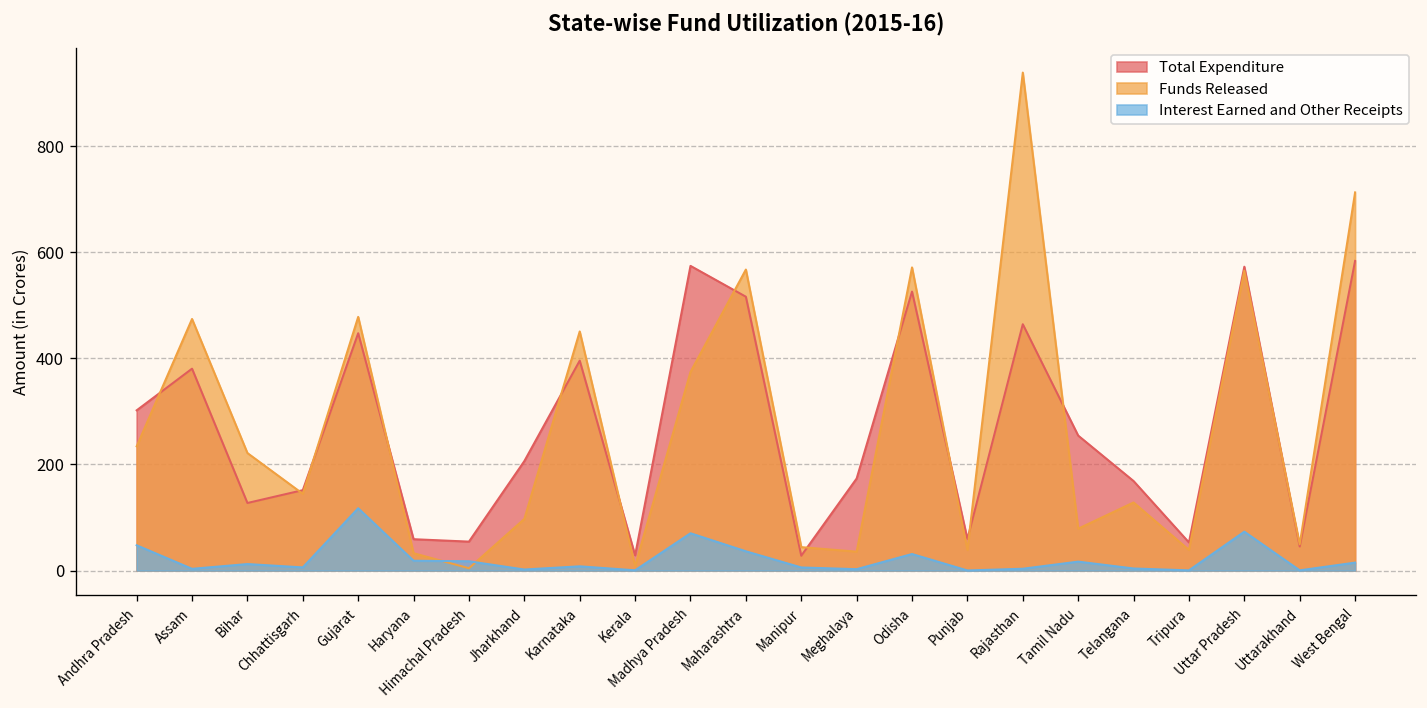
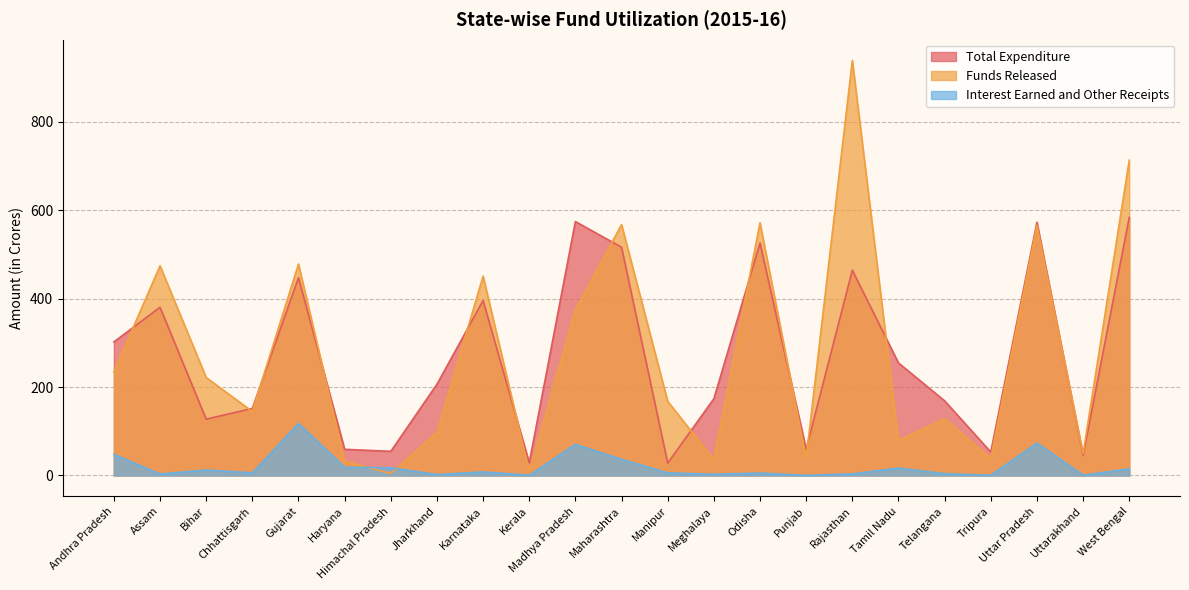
  {
    "Total Expenditure": {
      "Andhra Pradesh": 300,
      "Assam": 380,
      "Bihar": 130,
      "Chhattisgarh": 150,
      "Gujarat": 450,
      "Haryana": 60,
      "Himachal Pradesh": 50,
      "Jharkhand": 210,
      "Karnataka": 400,
      "Kerala": 30,
      "Madhya Pradesh": 570,
      "Maharashtra": 520,
      "Manipur": 30,
      "Meghalaya": 170,
      "Odisha": 530,
      "Punjab": 60,
      "Rajasthan": 460,
      "Tamil Nadu": 250,
      "Telangana": 170,
      "Tripura": 50,
      "Uttar Pradesh": 570,
      "West Bengal": 580
    },
    "Funds Released": {
      "Andhra Pradesh": 230,
      "Assam": 470,
      "Bihar": 220,
      "Chhattisgarh": 140,
      "Gujarat": 480,
      "Haryana": 30,
      "Himachal Pradesh": 0,
      "Jharkhand": 100,
      "Karnataka": 450,
      "Kerala": 10,
      "Madhya Pradesh": 370,
      "Maharashtra": 570,
-     "Manipur": 40,
+     "Manipur": 170,
      "Meghalaya": 40,
      "Odisha": 570,
      "Punjab": 40,
      "Rajasthan": 940,
      "Tamil Nadu": 80,
      "Telangana": 130,
      "Tripura": 40,
      "Uttar Pradesh": 570,
      "West Bengal": 710
    },
    "Interest Earned and Other Receipts": {
      "Andhra Pradesh": 50,
      "Assam": 0,
      "Bihar": 10,
      "Chhattisgarh": 10,
      "Gujarat": 120,
      "Haryana": 20,
      "Himachal Pradesh": 20,
      "Jharkhand": 0,
      "Karnataka": 10,
      "Kerala": 0,
      "Madhya Pradesh": 70,
      "Maharashtra": 40,
      "Manipur": 10,
      "Meghalaya": 0,
-     "Odisha": 30,
+     "Odisha": 10,
      "Punjab": 0,
      "Rajasthan": 0,
      "Tamil Nadu": 20,
      "Telangana": 0,
      "Tripura": 0,
      "Uttar Pradesh": 70,
      "Uttarakhand": 0,
      "West Bengal": 10
    }
  }
